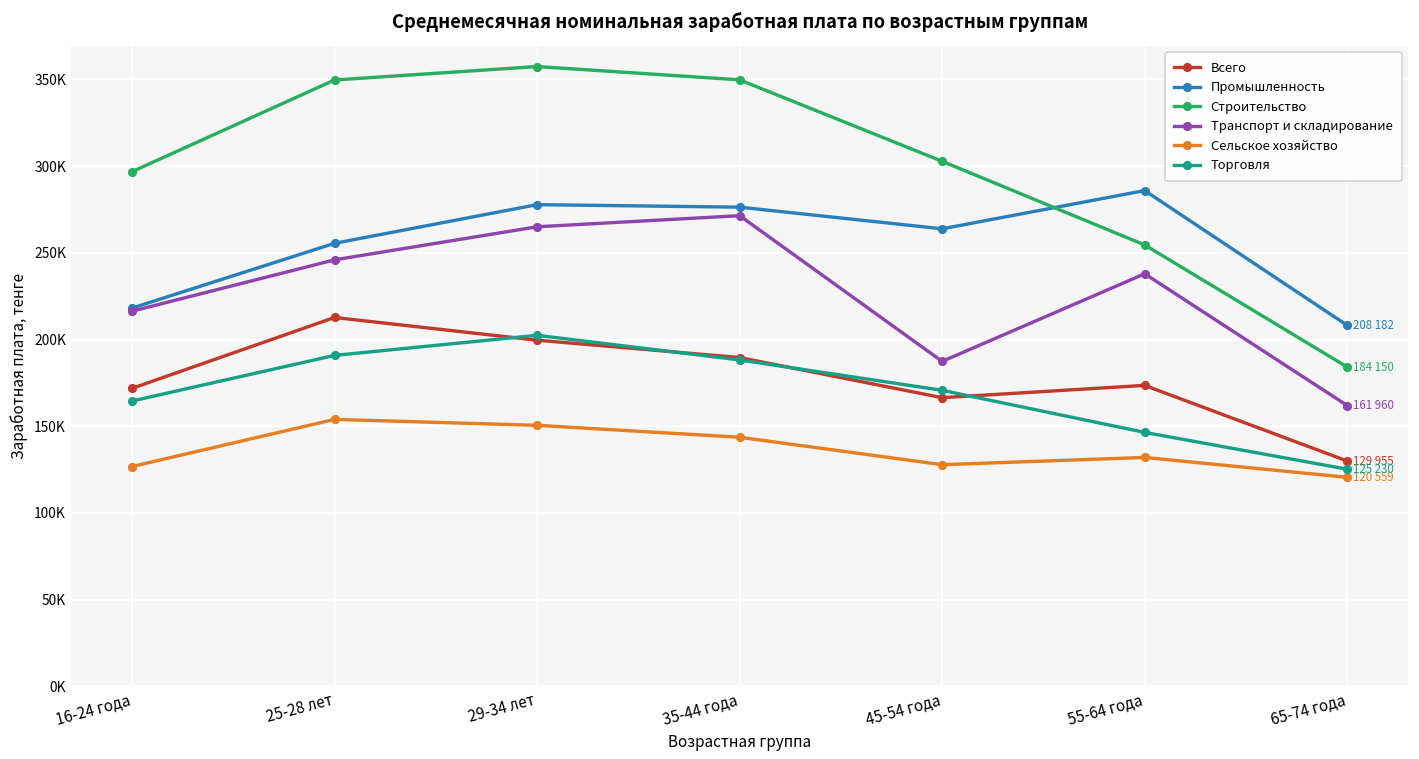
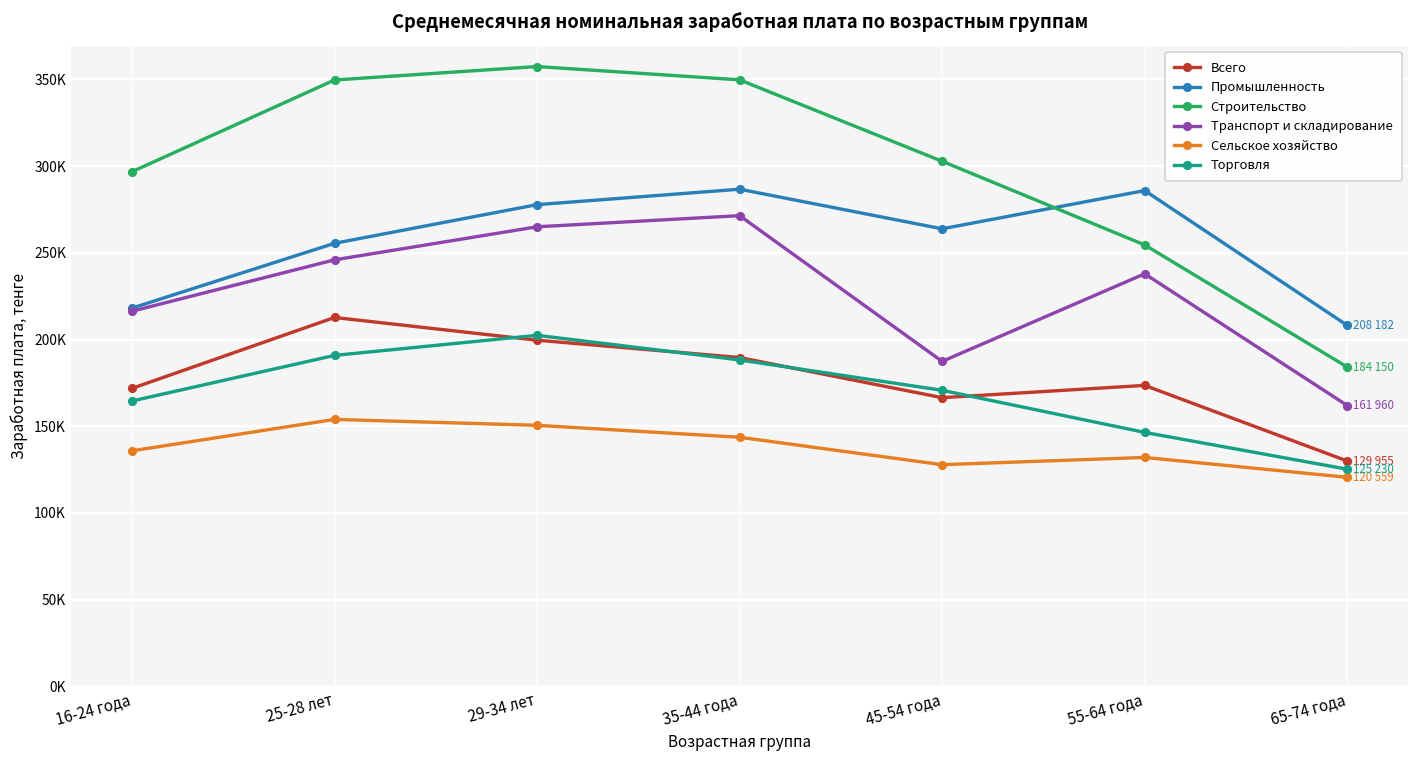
  {
    "Всего": {
      "16-24 года": 172000,
      "25-28 лет": 213000,
      "29-34 лет": 200000,
      "45-54 года": 166000,
      "55-64 года": 174000
    },
    "Промышленность": {
      "16-24 года": 218000,
      "25-28 лет": 255000,
      "29-34 лет": 278000,
-     "35-44 года": 276000,
+     "35-44 года": 287000,
      "45-54 года": 264000,
      "55-64 года": 286000
    },
    "Транспорт и складирование": {
      "16-24 года": 216000,
      "25-28 лет": 246000,
      "29-34 лет": 265000,
      "35-44 года": 271000,
      "45-54 года": 187000,
      "55-64 года": 238000
    },
    "Сельское хозяйство": {
-     "16-24 года": 127000,
+     "16-24 года": 136000,
      "25-28 лет": 154000,
      "29-34 лет": 151000,
      "35-44 года": 144000,
      "45-54 года": 128000,
      "55-64 года": 132000
    }
  }
